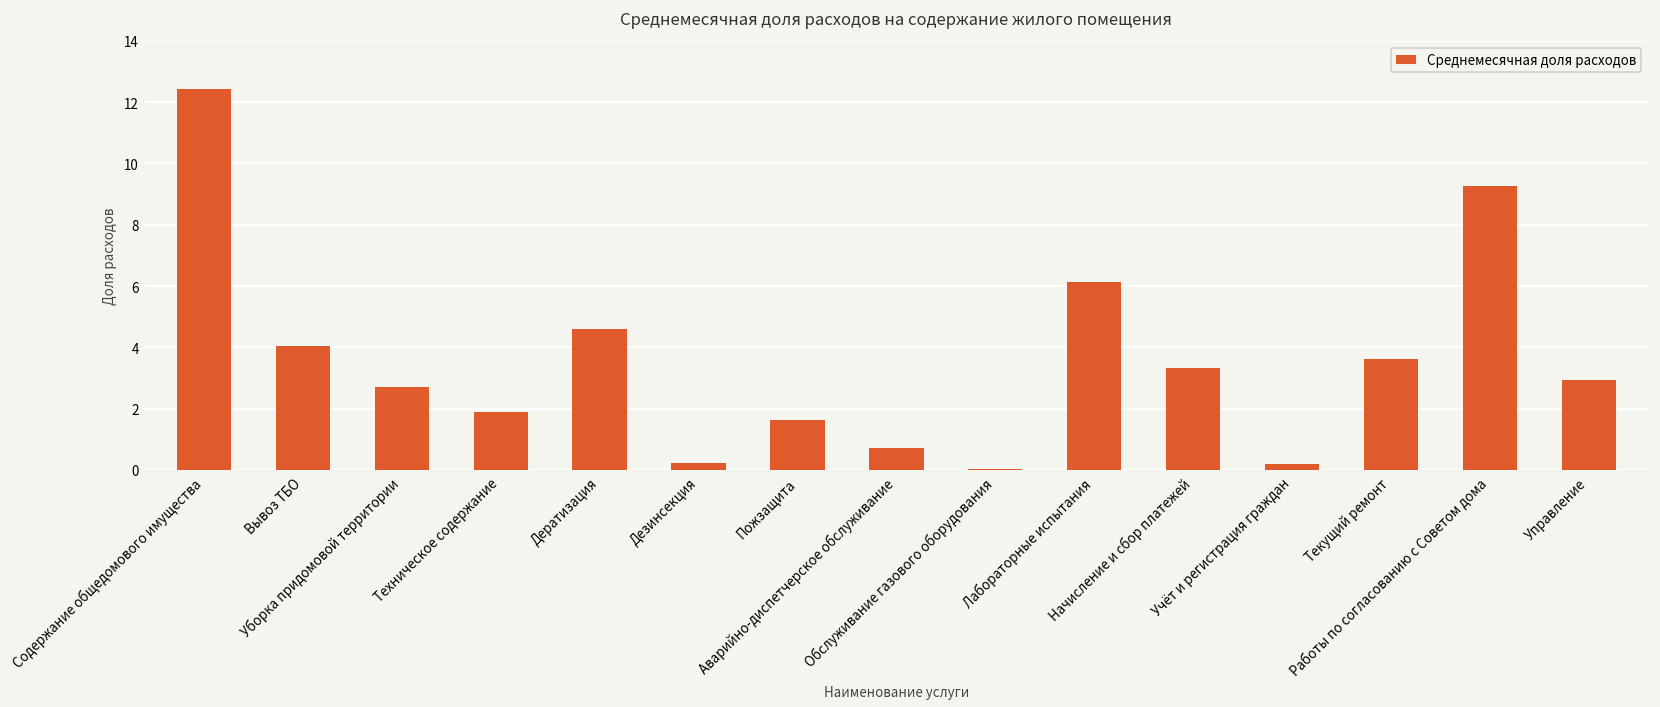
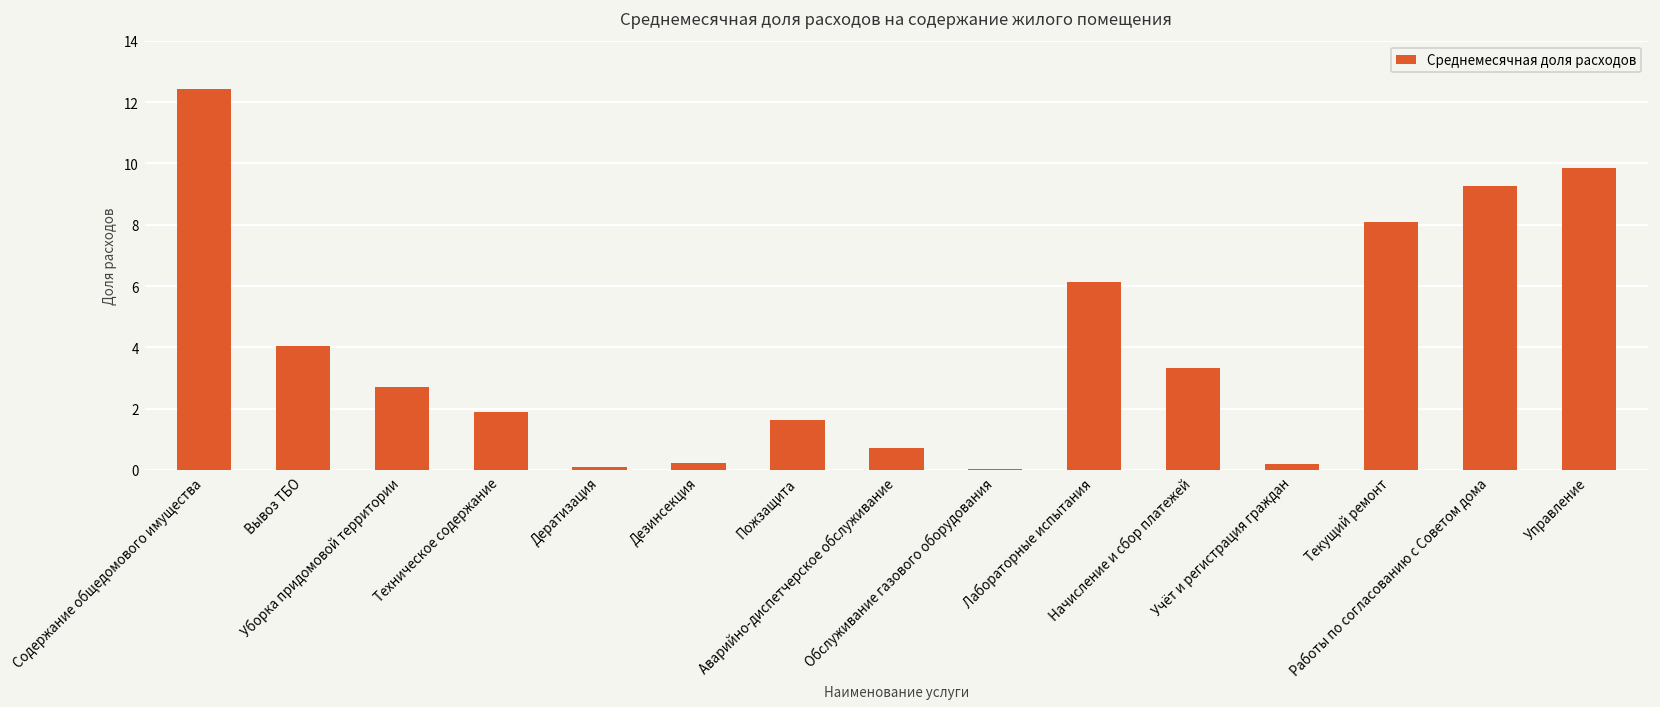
  {
    "Содержание общедомового имущества": 12.4,
    "Вывоз ТБО": 4.1,
    "Уборка придомовой территории": 2.7,
    "Техническое содержание": 1.9,
-   "Дератизация": 4.6,
+   "Дератизация": 0.1,
    "Дезинсекция": 0.2,
    "Пожзащита": 1.6,
    "Аварийно-диспетчерское обслуживание": 0.7,
    "Лабораторные испытания": 6.1,
    "Начисление и сбор платежей": 3.3,
    "Учёт и регистрация граждан": 0.2,
-   "Текущий ремонт": 3.6,
+   "Текущий ремонт": 8.1,
    "Работы по согласованию с Советом дома": 9.3,
-   "Управление": 3.0
+   "Управление": 9.9
  }
